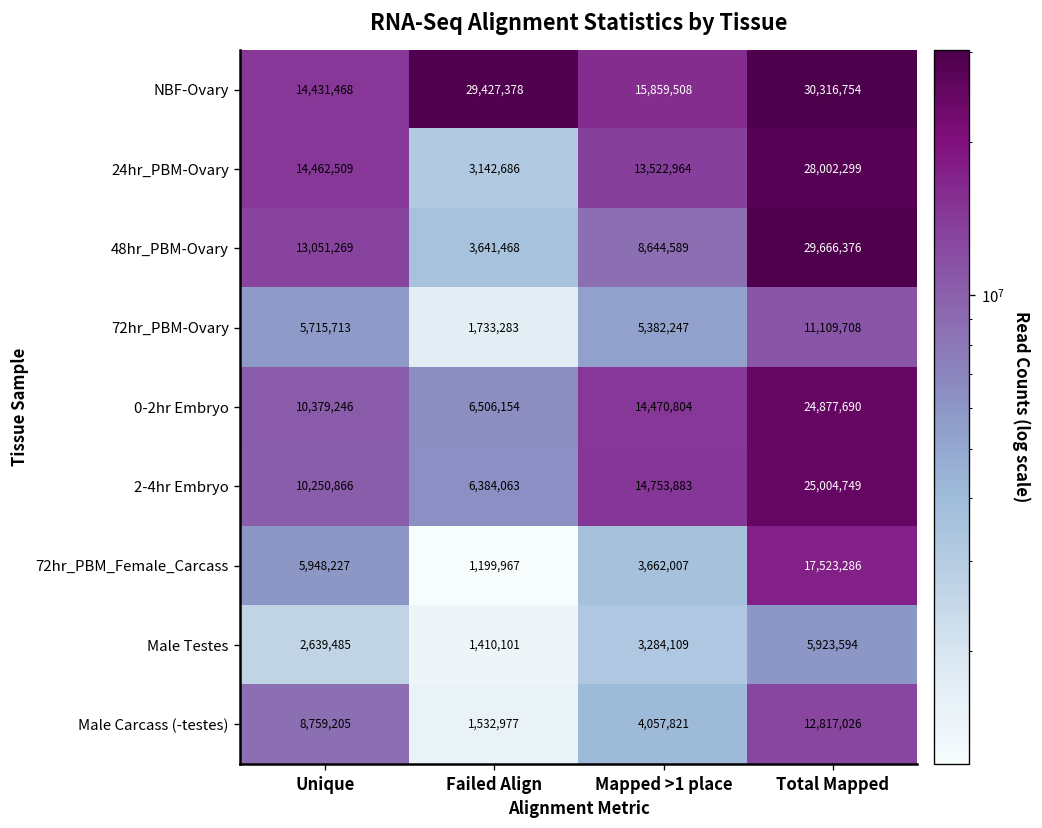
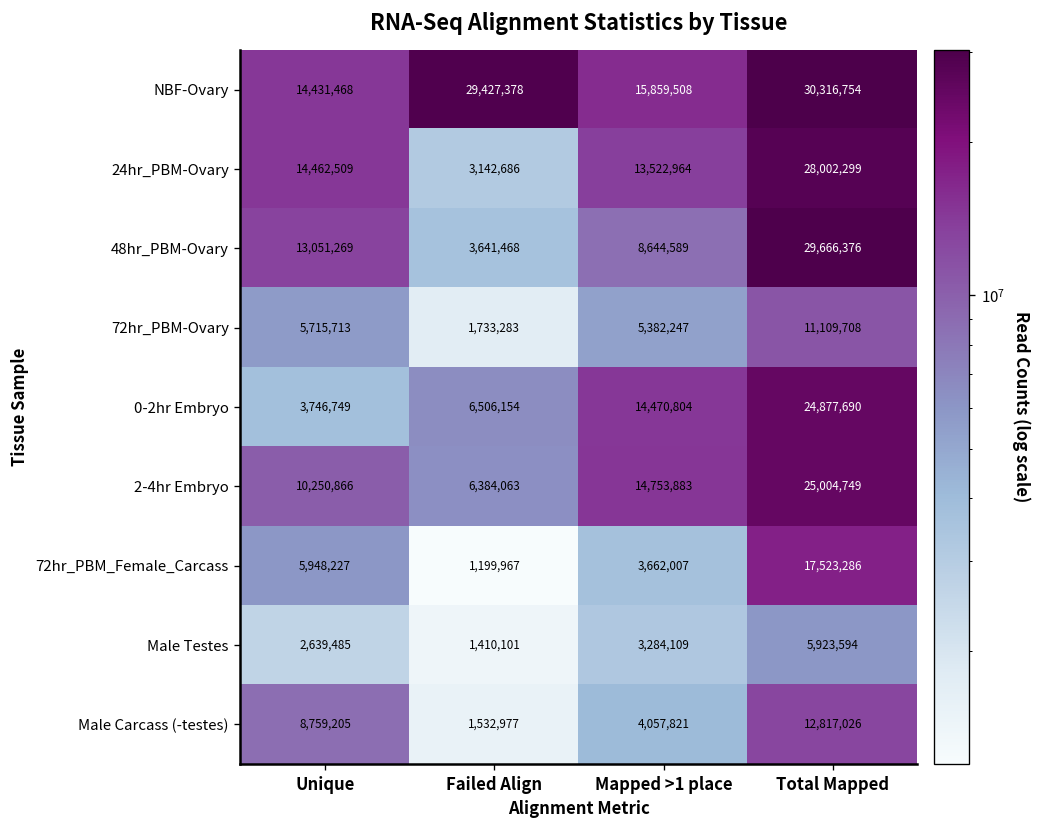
  {
    "NBF-Ovary": {
      "Unique": "14,431,468",
      "Failed Align": "29,427,378",
      "Mapped >1 place": "15,859,508",
      "Total Mapped": "30,316,754"
    },
    "24hr_PBM-Ovary": {
      "Unique": "14,462,509",
      "Failed Align": "3,142,686",
      "Mapped >1 place": "13,522,964",
      "Total Mapped": "28,002,299"
    },
    "48hr_PBM-Ovary": {
      "Unique": "13,051,269",
      "Failed Align": "3,641,468",
      "Mapped >1 place": "8,644,589",
      "Total Mapped": "29,666,376"
    },
    "72hr_PBM-Ovary": {
      "Unique": "5,715,713",
      "Failed Align": "1,733,283",
      "Mapped >1 place": "5,382,247",
      "Total Mapped": "11,109,708"
    },
    "0-2hr Embryo": {
-     "Unique": "10,379,246",
+     "Unique": "3,746,749",
      "Failed Align": "6,506,154",
      "Mapped >1 place": "14,470,804",
      "Total Mapped": "24,877,690"
    },
    "2-4hr Embryo": {
      "Unique": "10,250,866",
      "Failed Align": "6,384,063",
      "Mapped >1 place": "14,753,883",
      "Total Mapped": "25,004,749"
    },
    "72hr_PBM_Female_Carcass": {
      "Unique": "5,948,227",
      "Failed Align": "1,199,967",
      "Mapped >1 place": "3,662,007",
      "Total Mapped": "17,523,286"
    },
    "Male Testes": {
      "Unique": "2,639,485",
      "Failed Align": "1,410,101",
      "Mapped >1 place": "3,284,109",
      "Total Mapped": "5,923,594"
    },
    "Male Carcass (-testes)": {
      "Unique": "8,759,205",
      "Failed Align": "1,532,977",
      "Mapped >1 place": "4,057,821",
      "Total Mapped": "12,817,026"
    }
  }
